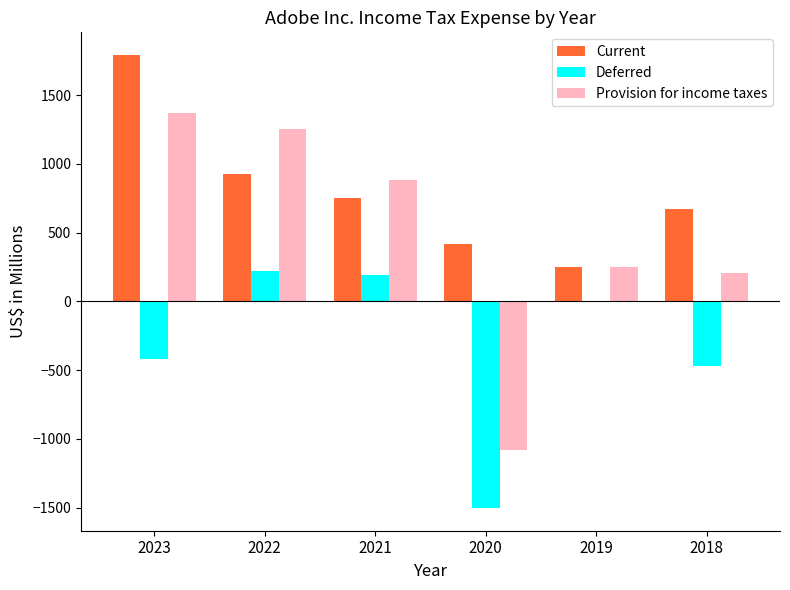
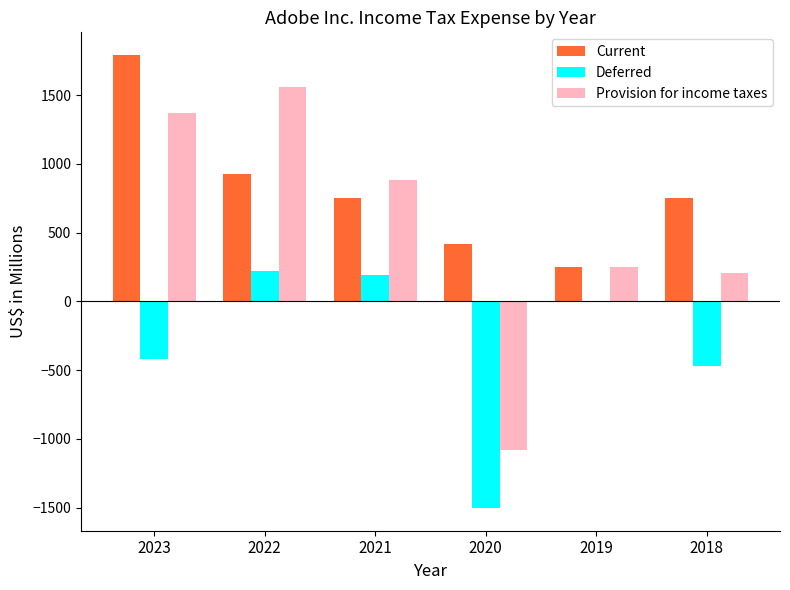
  {
    "Current": {
      "2023": 1790,
      "2022": 930,
      "2021": 750,
      "2020": 420,
      "2019": 250,
-     "2018": 670
+     "2018": 750
    },
    "Deferred": {
      "2023": -420,
      "2022": 220,
      "2021": 190,
      "2020": -1500,
      "2018": -470
    },
    "Provision for income taxes": {
      "2023": 1370,
-     "2022": 1250,
+     "2022": 1560,
      "2021": 880,
      "2020": -1080,
      "2019": 250,
      "2018": 200
    }
  }
